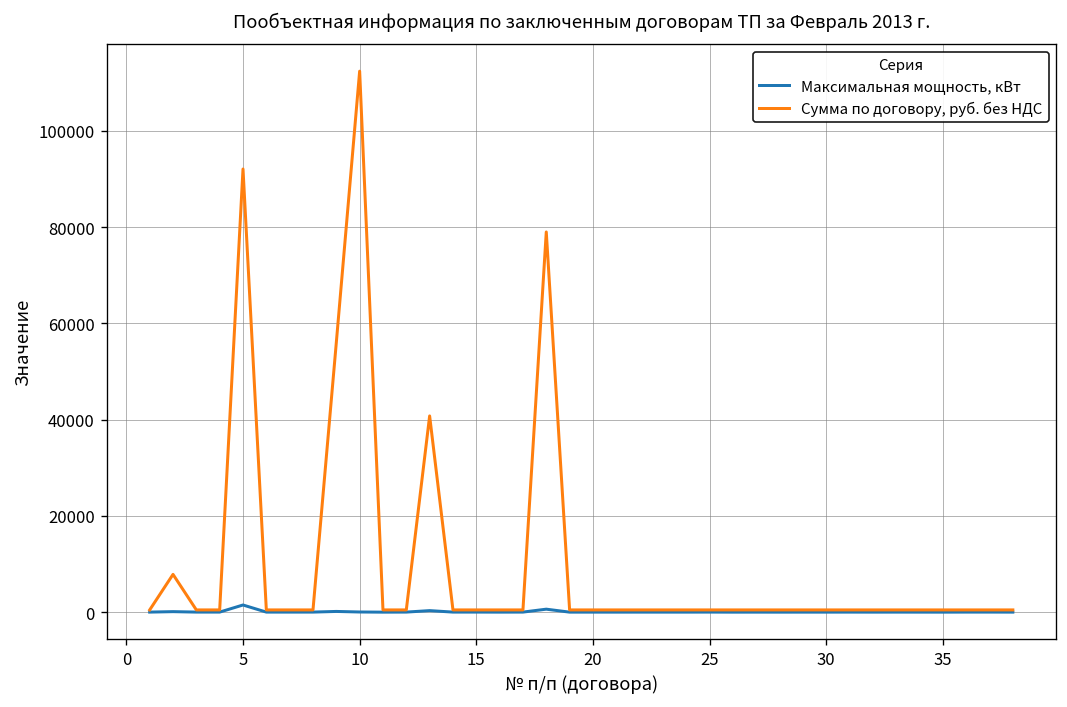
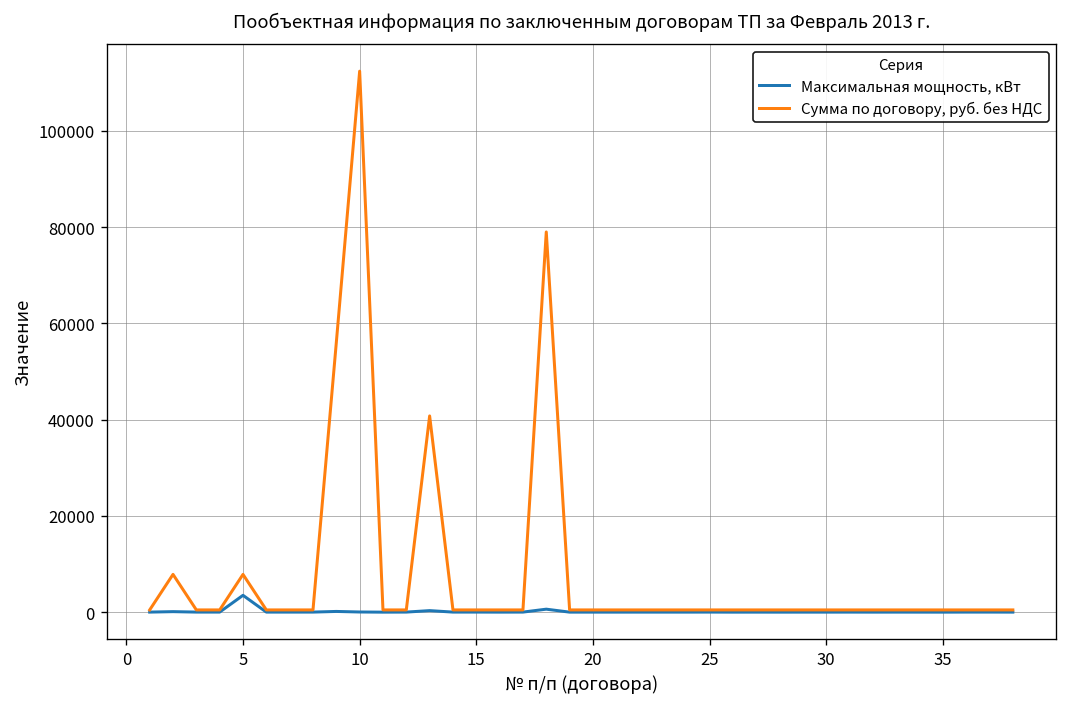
  {
    "Максимальная мощность, кВт": {
-     "5": 1000,
+     "5": 4000,
      "10": 0
    },
    "Сумма по договору, руб. без НДС": {
-     "5": 92000,
+     "5": 8000,
      "10": 112000
    }
  }
